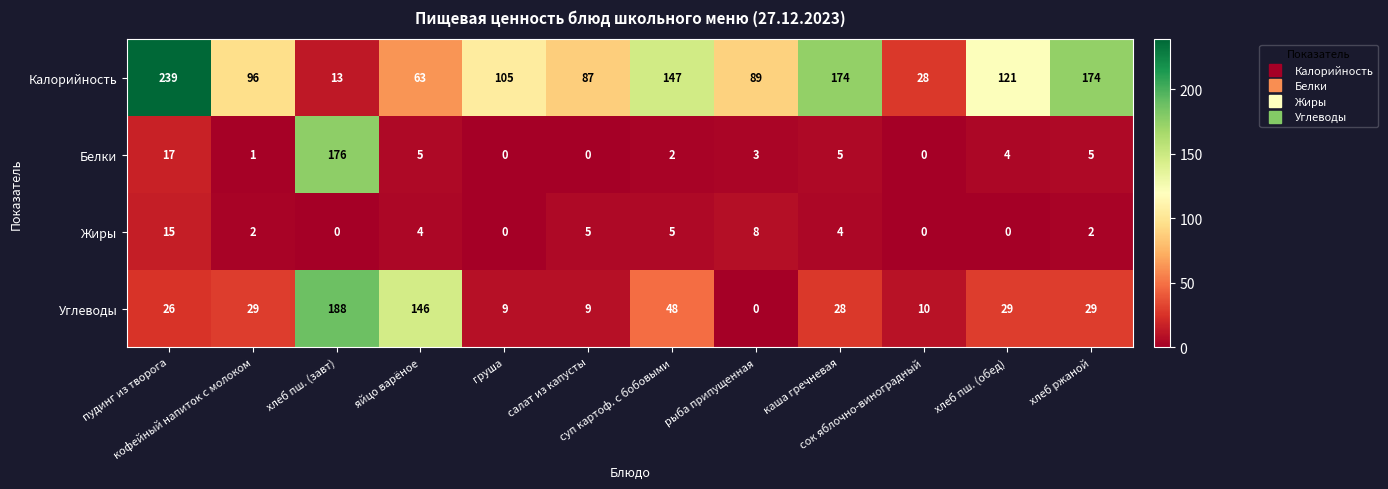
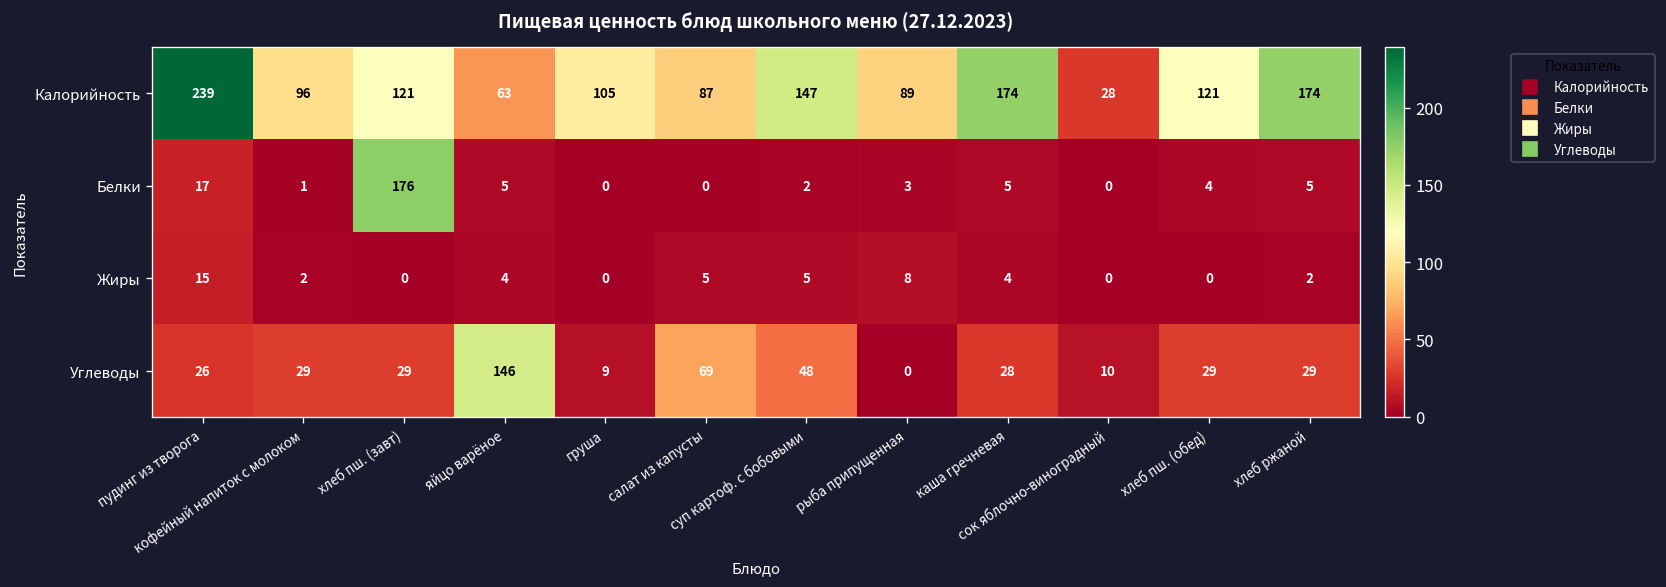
  {
    "Калорийность": {
      "пудинг из творога": 239,
      "кофейный напиток с молоком": 96,
-     "хлеб пш. (завт)": 13,
+     "хлеб пш. (завт)": 121,
      "яйцо варёное": 63,
      "груша": 105,
      "салат из капусты": 87,
      "суп картоф. с бобовыми": 147,
      "рыба припущенная": 89,
      "каша гречневая": 174,
      "сок яблочно-виноградный": 28,
      "хлеб пш. (обед)": 121,
      "хлеб ржаной": 174
    },
    "Белки": {
      "пудинг из творога": 17,
      "кофейный напиток с молоком": 1,
      "хлеб пш. (завт)": 176,
      "яйцо варёное": 5,
      "груша": 0,
      "салат из капусты": 0,
      "суп картоф. с бобовыми": 2,
      "рыба припущенная": 3,
      "каша гречневая": 5,
      "сок яблочно-виноградный": 0,
      "хлеб пш. (обед)": 4,
      "хлеб ржаной": 5
    },
    "Жиры": {
      "пудинг из творога": 15,
      "кофейный напиток с молоком": 2,
      "хлеб пш. (завт)": 0,
      "яйцо варёное": 4,
      "груша": 0,
      "салат из капусты": 5,
      "суп картоф. с бобовыми": 5,
      "рыба припущенная": 8,
      "каша гречневая": 4,
      "сок яблочно-виноградный": 0,
      "хлеб пш. (обед)": 0,
      "хлеб ржаной": 2
    },
    "Углеводы": {
      "пудинг из творога": 26,
      "кофейный напиток с молоком": 29,
-     "хлеб пш. (завт)": 188,
+     "хлеб пш. (завт)": 29,
      "яйцо варёное": 146,
      "груша": 9,
-     "салат из капусты": 9,
+     "салат из капусты": 69,
      "суп картоф. с бобовыми": 48,
      "рыба припущенная": 0,
      "каша гречневая": 28,
      "сок яблочно-виноградный": 10,
      "хлеб пш. (обед)": 29,
      "хлеб ржаной": 29
    }
  }
